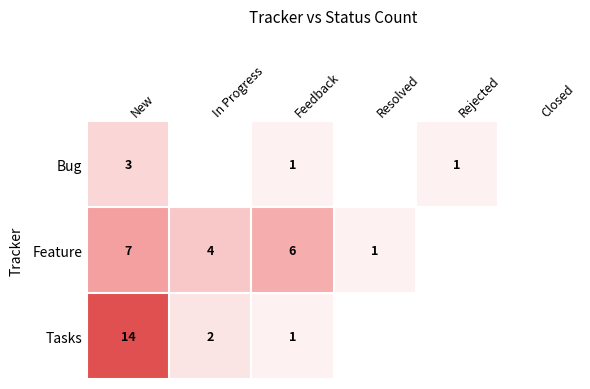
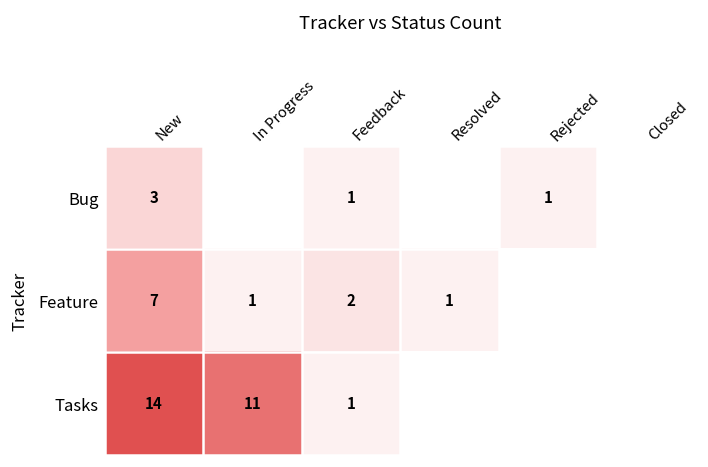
  {
    "Bug": {
      "New": 3,
      "Feedback": 1,
      "Rejected": 1
    },
    "Feature": {
      "New": 7,
-     "In Progress": 4,
-     "Feedback": 6,
+     "In Progress": 1,
+     "Feedback": 2,
      "Resolved": 1
    },
    "Tasks": {
      "New": 14,
-     "In Progress": 2,
+     "In Progress": 11,
      "Feedback": 1
    }
  }
